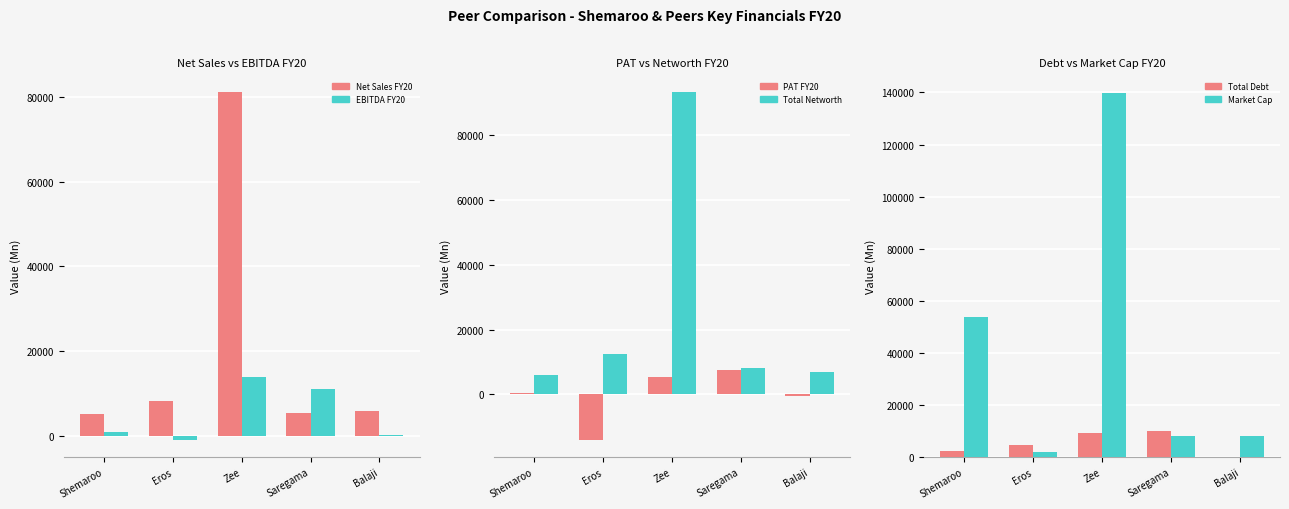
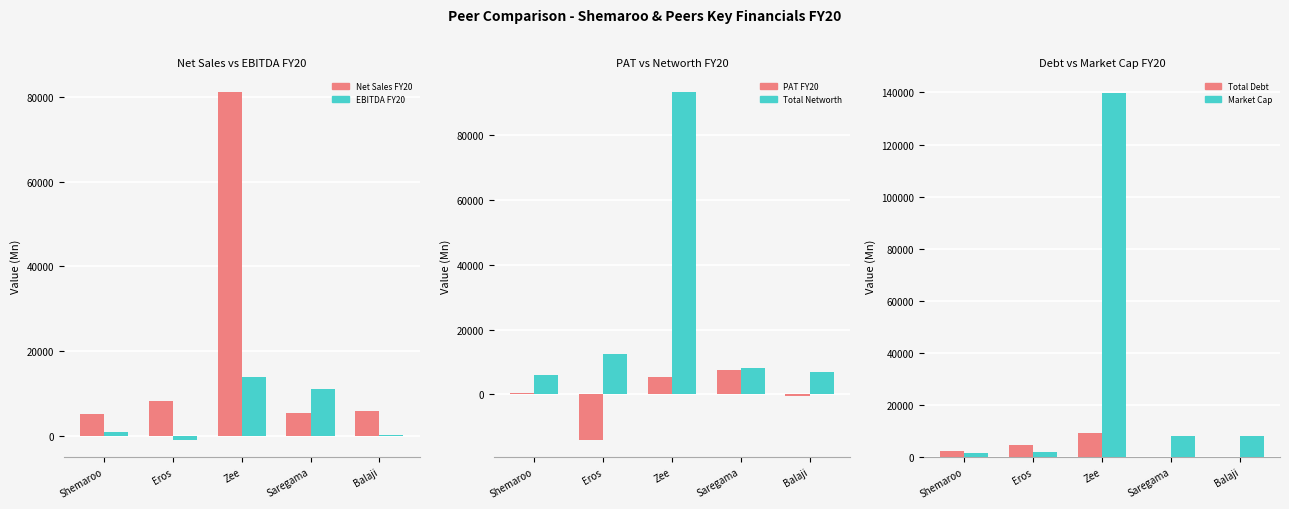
  {
    "Net Sales vs EBITDA FY20": {
      "Net Sales FY20": {
        "Shemaroo": 5000,
        "Eros": 8000,
        "Zee": 81000,
        "Saregama": 5000,
        "Balaji": 6000
      },
      "EBITDA FY20": {
        "Shemaroo": 1000,
        "Eros": -1000,
        "Zee": 14000,
        "Saregama": 11000
      }
    },
    "PAT vs Networth FY20": {
      "PAT FY20": {
        "Eros": -14000,
        "Zee": 5000,
        "Saregama": 8000
      },
      "Total Networth": {
        "Shemaroo": 6000,
        "Eros": 12000,
        "Zee": 93000,
        "Saregama": 8000,
        "Balaji": 7000
      }
    },
    "Debt vs Market Cap FY20": {
      "Total Debt": {
        "Shemaroo": 2000,
        "Eros": 5000,
        "Zee": 9000,
-       "Saregama": 10000,
+       "Saregama": 0,
        "Balaji": 0
      },
      "Market Cap": {
-       "Shemaroo": 54000,
+       "Shemaroo": 1000,
        "Eros": 2000,
        "Zee": 140000,
        "Saregama": 8000,
        "Balaji": 8000
      }
    }
  }
